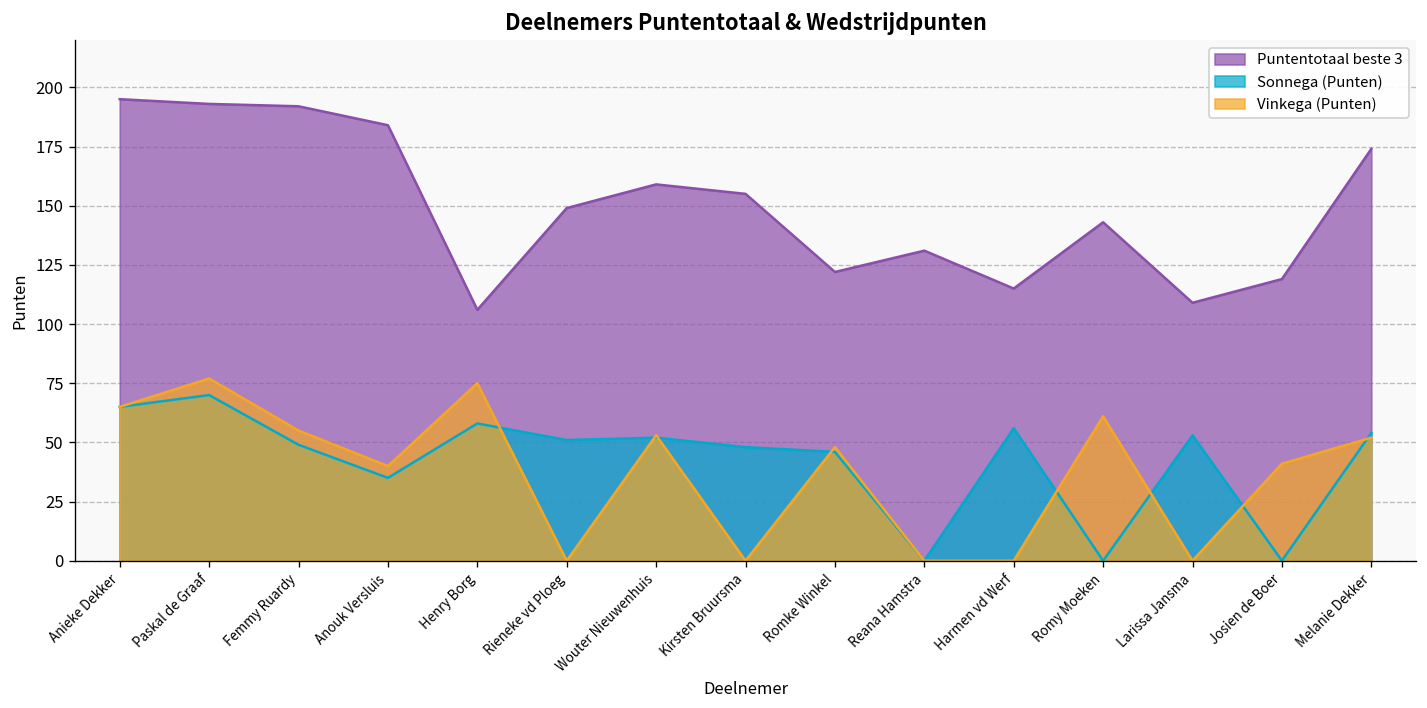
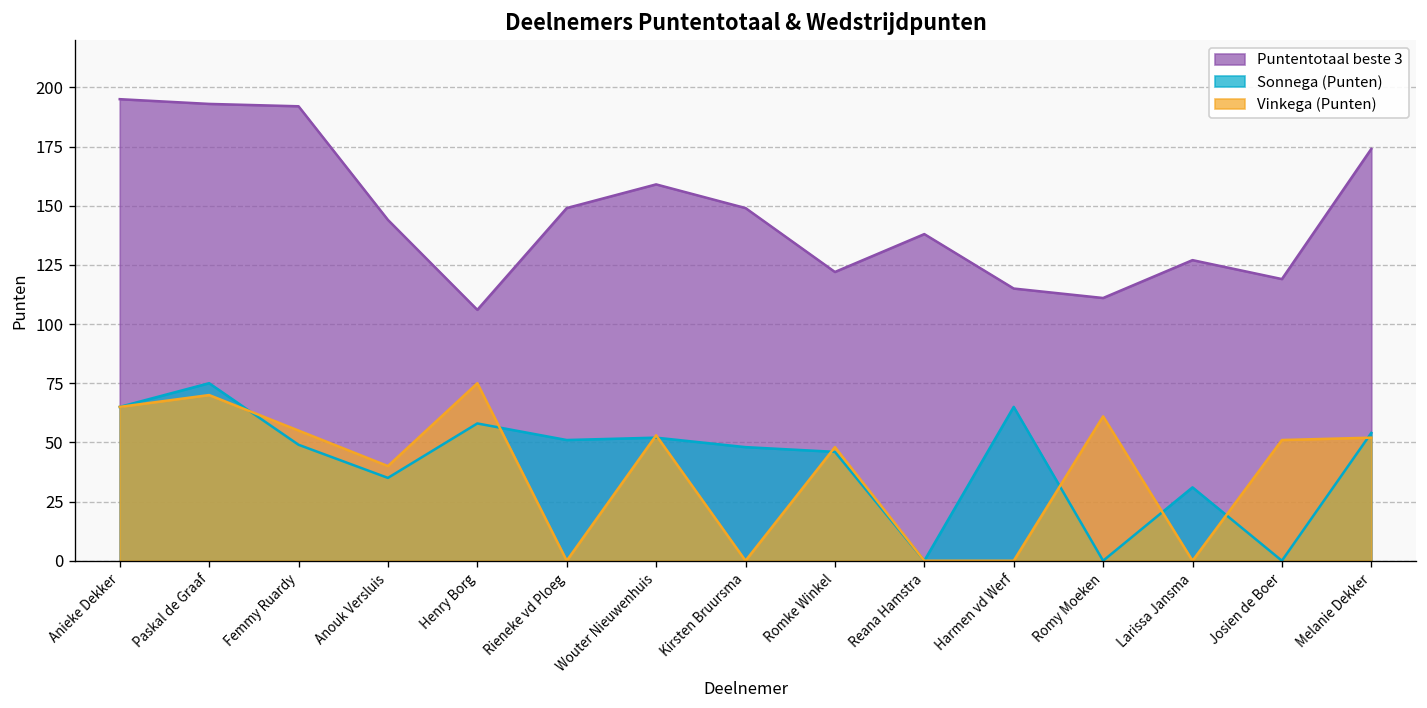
  {
    "Puntentotaal beste 3": {
      "Anieke Dekker": 195,
      "Paskal de Graaf": 193,
      "Femmy Ruardy": 192,
-     "Anouk Versluis": 184,
+     "Anouk Versluis": 144,
      "Henry Borg": 106,
      "Rieneke vd Ploeg": 149,
      "Wouter Nieuwenhuis": 159,
-     "Kirsten Bruursma": 155,
+     "Kirsten Bruursma": 149,
      "Romke Winkel": 122,
-     "Reana Hamstra": 131,
+     "Reana Hamstra": 138,
      "Harmen vd Werf": 115,
-     "Romy Moeken": 143,
-     "Larissa Jansma": 109,
+     "Romy Moeken": 111,
+     "Larissa Jansma": 127,
      "Josien de Boer": 119,
      "Melanie Dekker": 174
    },
    "Sonnega (Punten)": {
-     "Paskal de Graaf": 70,
+     "Paskal de Graaf": 75,
      "Femmy Ruardy": 49,
      "Anouk Versluis": 35,
      "Henry Borg": 58,
      "Rieneke vd Ploeg": 51,
      "Kirsten Bruursma": 48,
      "Romke Winkel": 46,
-     "Harmen vd Werf": 56,
+     "Harmen vd Werf": 65,
      "Romy Moeken": 0,
-     "Larissa Jansma": 53,
+     "Larissa Jansma": 31,
      "Josien de Boer": 0,
      "Melanie Dekker": 54
    },
    "Vinkega (Punten)": {
-     "Paskal de Graaf": 77,
+     "Paskal de Graaf": 70,
      "Femmy Ruardy": 55,
      "Anouk Versluis": 40,
      "Henry Borg": 75,
      "Rieneke vd Ploeg": 0,
      "Kirsten Bruursma": 0,
      "Romke Winkel": 48,
      "Harmen vd Werf": 0,
      "Romy Moeken": 61,
      "Larissa Jansma": 0,
-     "Josien de Boer": 41,
+     "Josien de Boer": 51,
      "Melanie Dekker": 52
    }
  }
